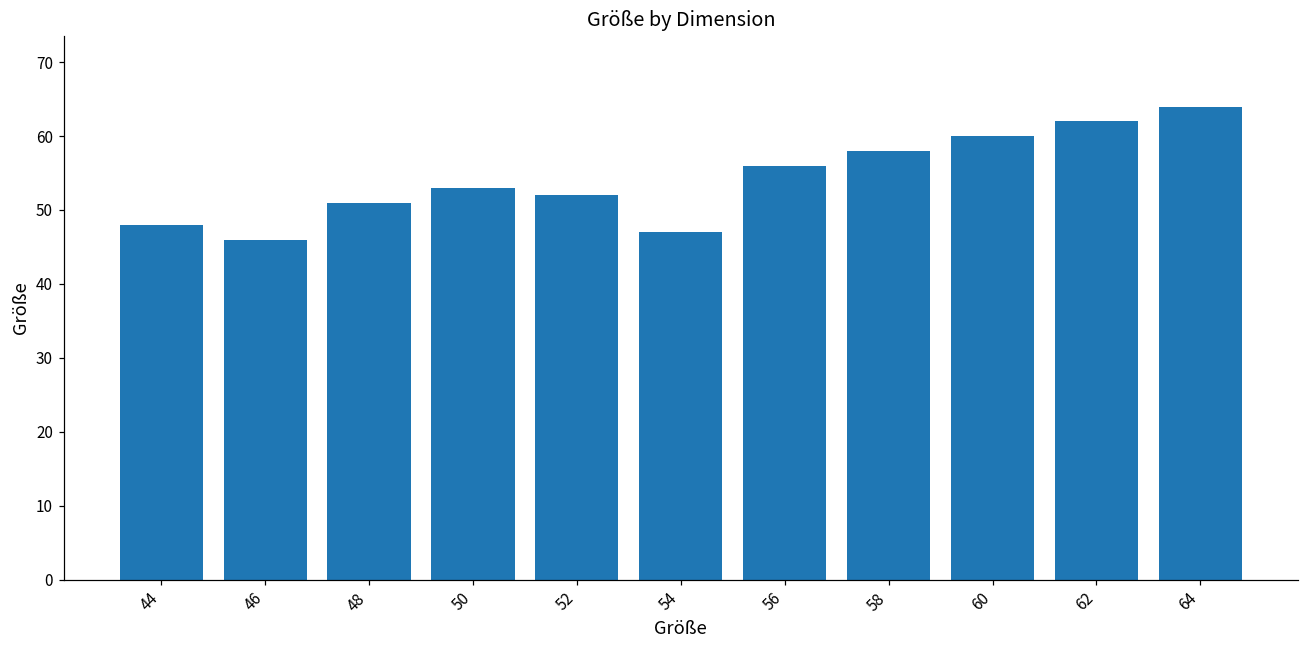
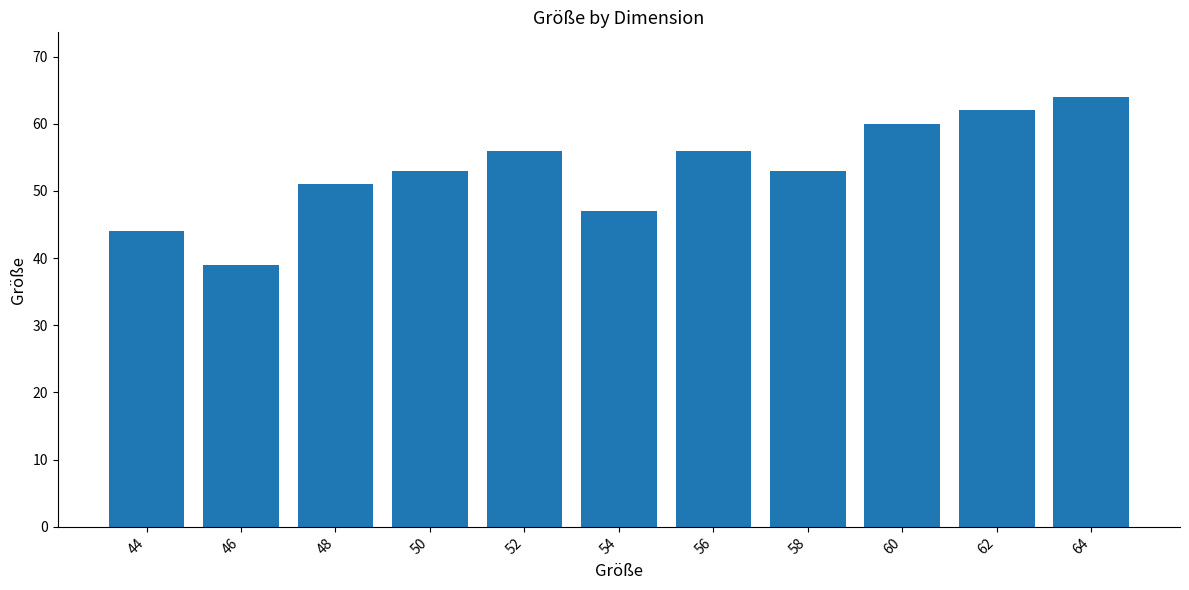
  {
-   "44": 48,
-   "46": 46,
+   "44": 44,
+   "46": 39,
    "48": 51,
    "50": 53,
-   "52": 52,
+   "52": 56,
    "54": 47,
    "56": 56,
-   "58": 58,
+   "58": 53,
    "60": 60,
    "62": 62,
    "64": 64
  }
